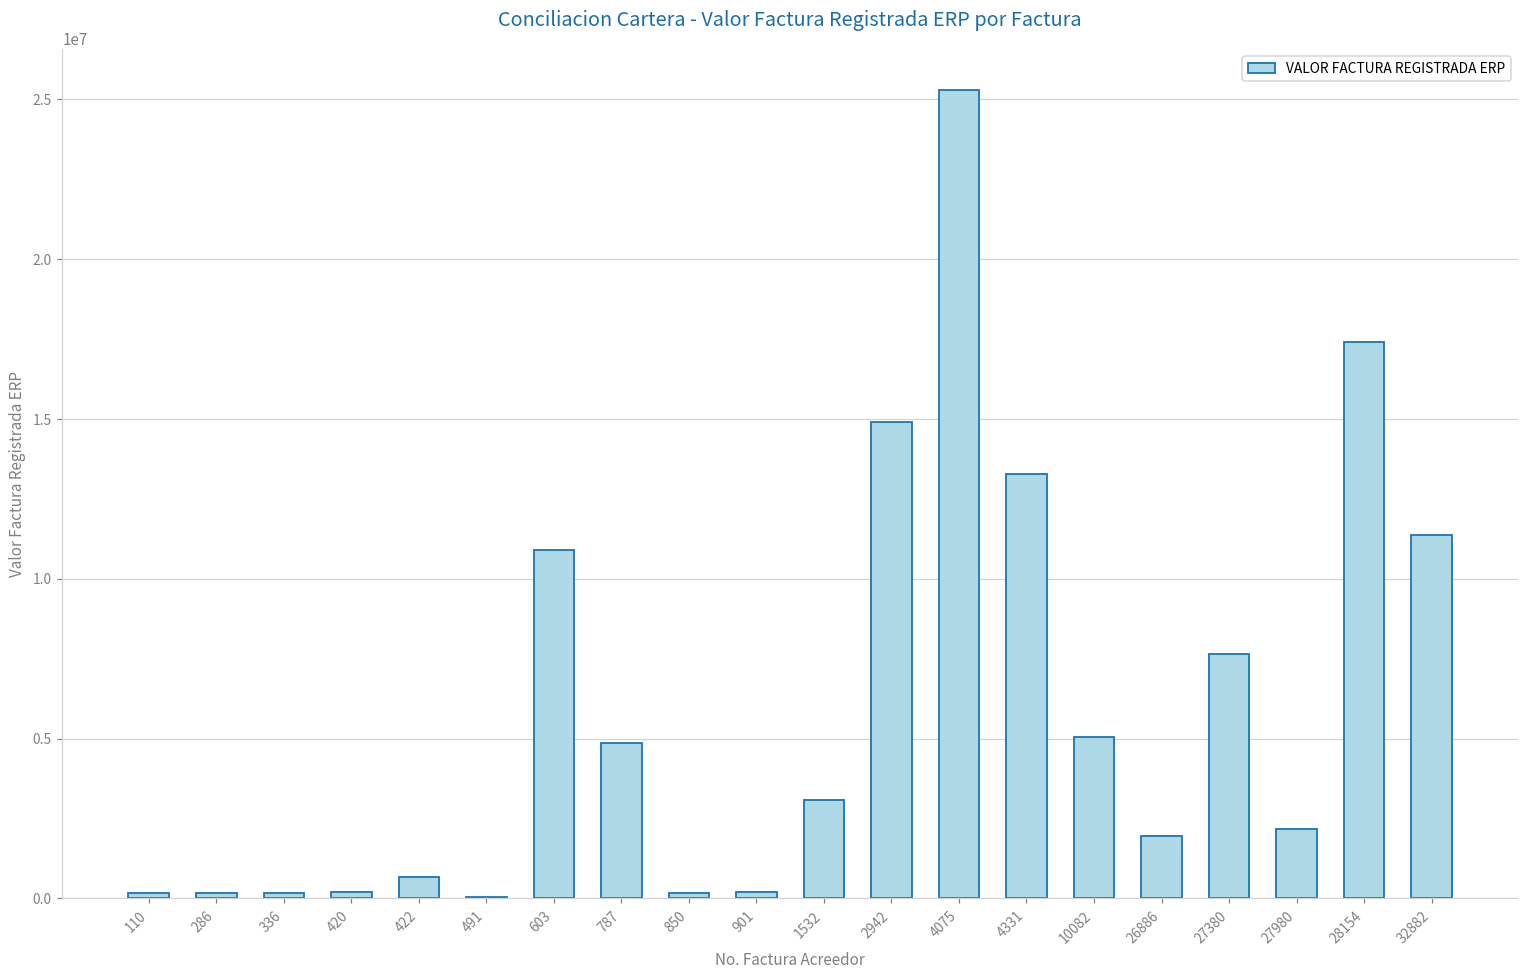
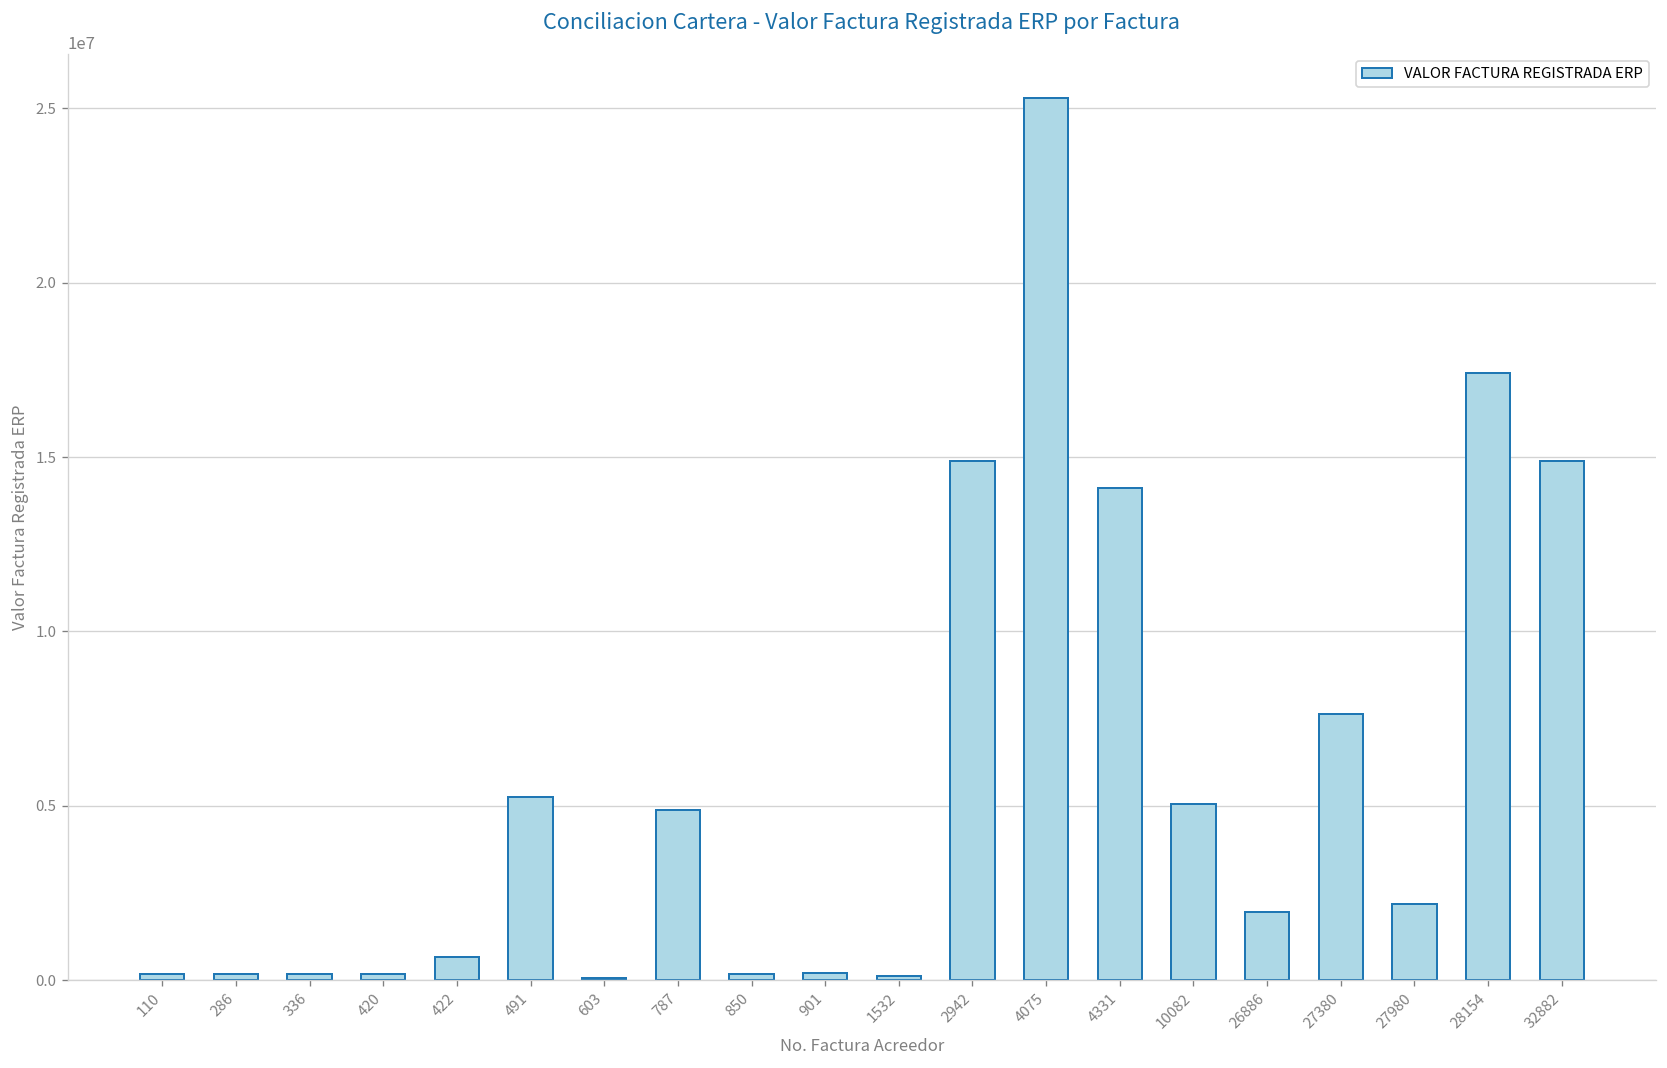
  {
    "110": 200000,
    "286": 200000,
    "336": 200000,
    "420": 200000,
    "422": 700000,
-   "491": 100000,
-   "603": 10900000,
+   "491": 5300000,
+   "603": 100000,
    "787": 4900000,
    "850": 200000,
    "901": 200000,
-   "1532": 3100000,
+   "1532": 100000,
    "2942": 14900000,
    "4075": 25300000,
-   "4331": 13300000,
+   "4331": 14100000,
    "10082": 5100000,
    "26886": 2000000,
    "27380": 7600000,
    "27980": 2200000,
    "28154": 17400000,
-   "32882": 11400000
+   "32882": 14900000
  }
